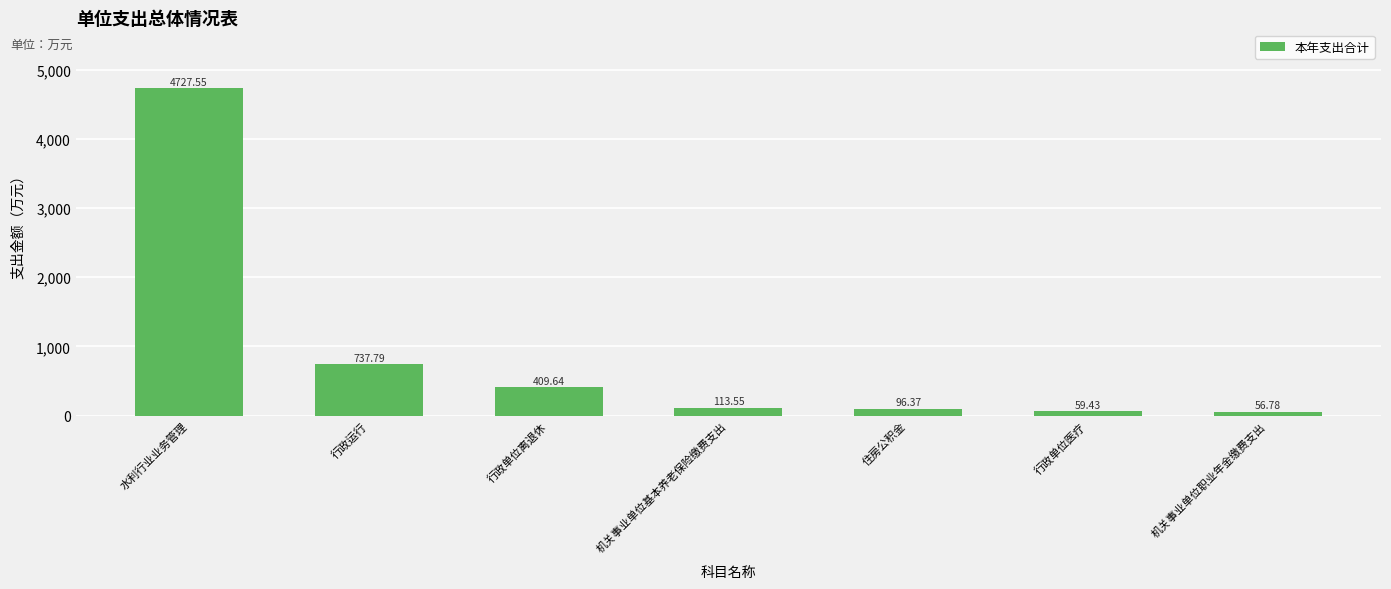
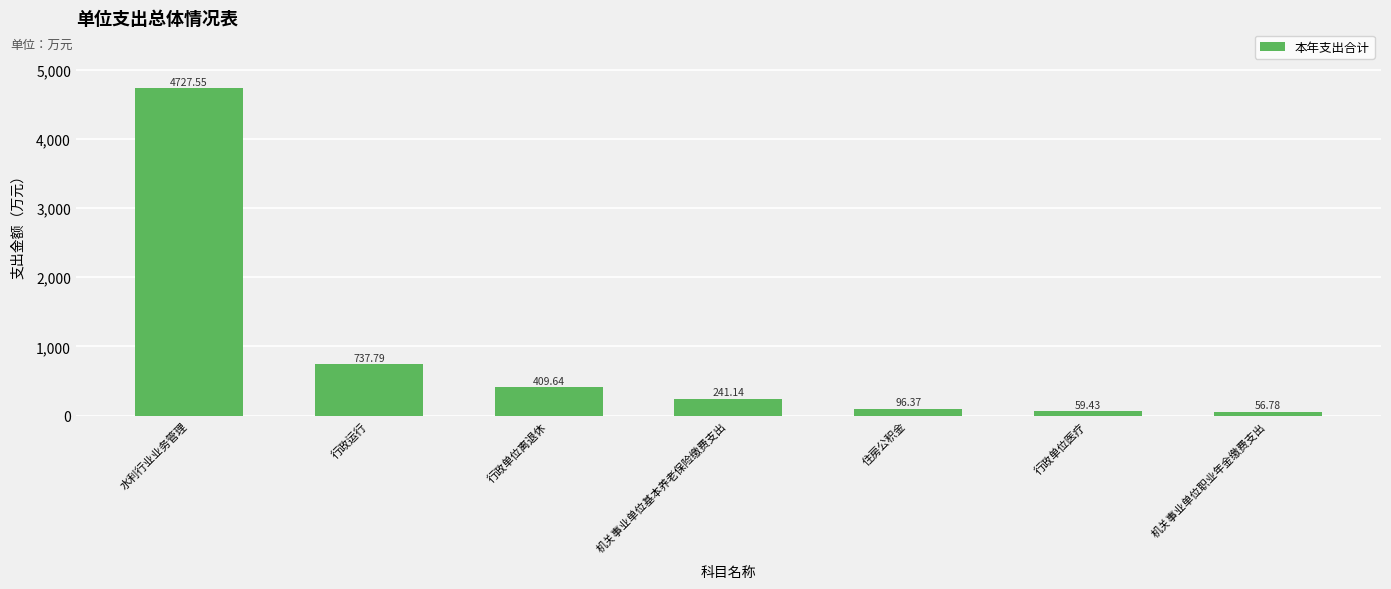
  {
    "水利行业业务管理": 4727.55,
    "行政运行": 737.79,
    "行政单位离退休": 409.64,
-   "机关事业单位基本养老保险缴费支出": 113.55,
+   "机关事业单位基本养老保险缴费支出": 241.14,
    "住房公积金": 96.37,
    "行政单位医疗": 59.43,
    "机关事业单位职业年金缴费支出": 56.78
  }
